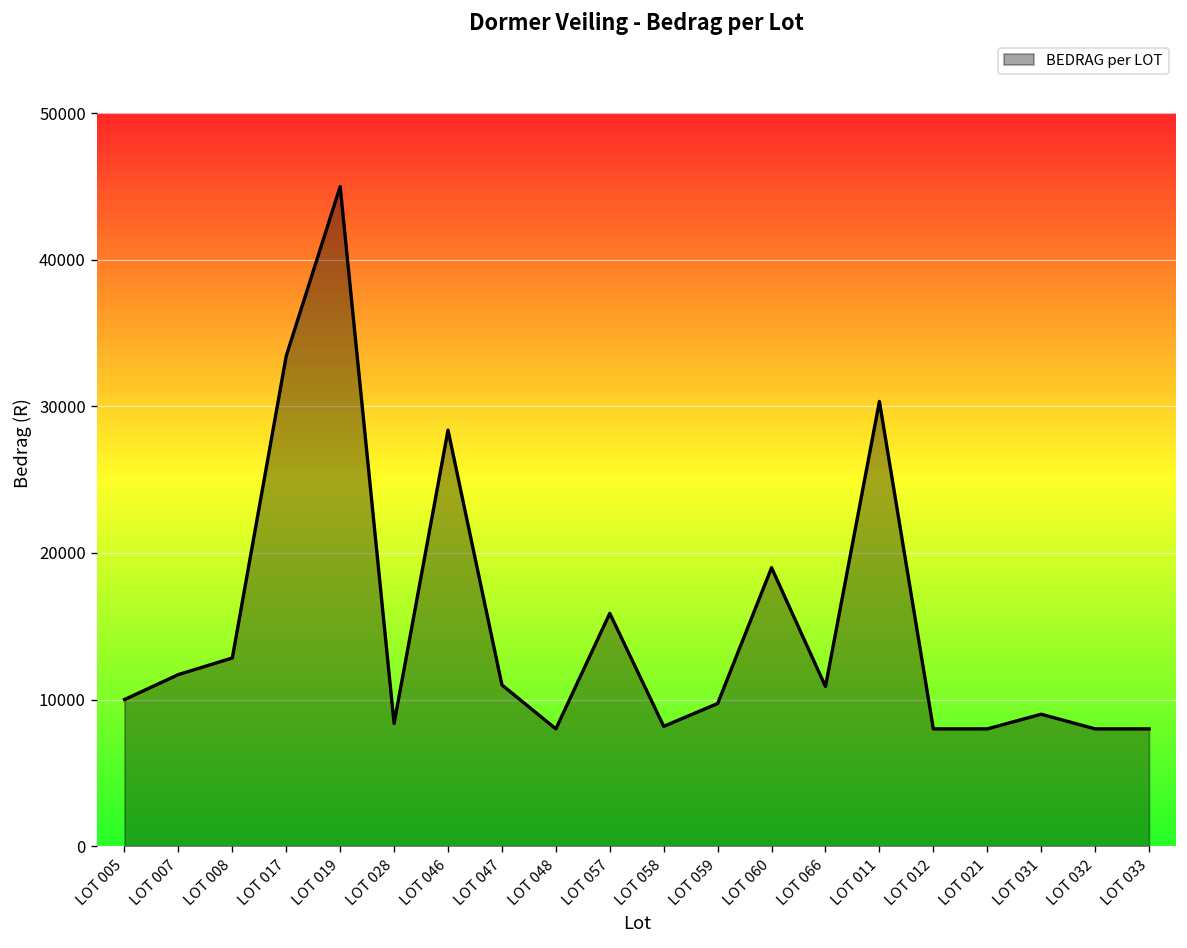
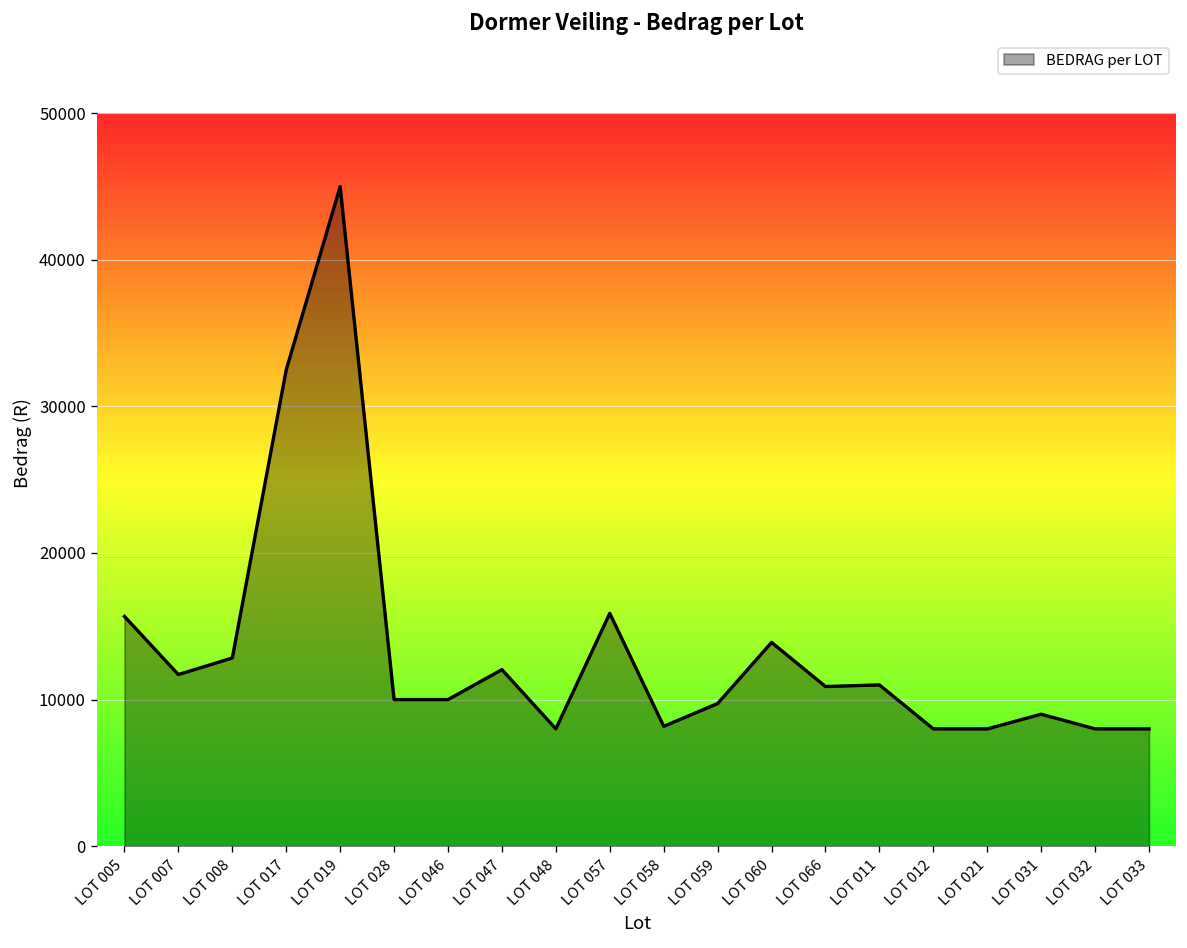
  {
-   "LOT 005": 10000,
+   "LOT 005": 15700,
    "LOT 007": 11700,
    "LOT 008": 12800,
-   "LOT 017": 33400,
+   "LOT 017": 32500,
    "LOT 019": 45000,
-   "LOT 028": 8400,
-   "LOT 046": 28400,
-   "LOT 047": 11000,
+   "LOT 028": 10000,
+   "LOT 046": 10000,
+   "LOT 047": 12000,
    "LOT 048": 8000,
    "LOT 057": 15900,
    "LOT 058": 8200,
    "LOT 059": 9700,
-   "LOT 060": 19000,
+   "LOT 060": 13900,
    "LOT 066": 10900,
-   "LOT 011": 30300,
+   "LOT 011": 11000,
    "LOT 012": 8000,
    "LOT 021": 8000,
    "LOT 031": 9000,
    "LOT 032": 8000,
    "LOT 033": 8000
  }
